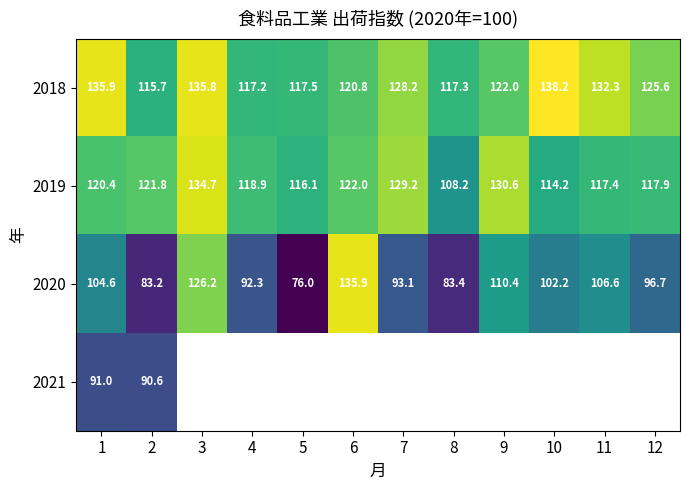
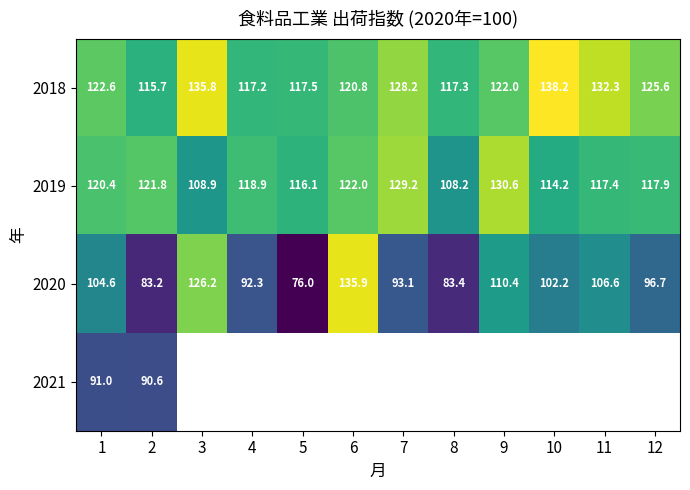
  {
    "2018": {
-     "1": 135.9,
+     "1": 122.6,
      "2": 115.7,
      "3": 135.8,
      "4": 117.2,
      "5": 117.5,
      "6": 120.8,
      "7": 128.2,
      "8": 117.3,
      "9": 122.0,
      "10": 138.2,
      "11": 132.3,
      "12": 125.6
    },
    "2019": {
      "1": 120.4,
      "2": 121.8,
-     "3": 134.7,
+     "3": 108.9,
      "4": 118.9,
      "5": 116.1,
      "6": 122.0,
      "7": 129.2,
      "8": 108.2,
      "9": 130.6,
      "10": 114.2,
      "11": 117.4,
      "12": 117.9
    },
    "2020": {
      "1": 104.6,
      "2": 83.2,
      "3": 126.2,
      "4": 92.3,
      "5": 76.0,
      "6": 135.9,
      "7": 93.1,
      "8": 83.4,
      "9": 110.4,
      "10": 102.2,
      "11": 106.6,
      "12": 96.7
    },
    "2021": {
      "1": 91.0,
      "2": 90.6
    }
  }
